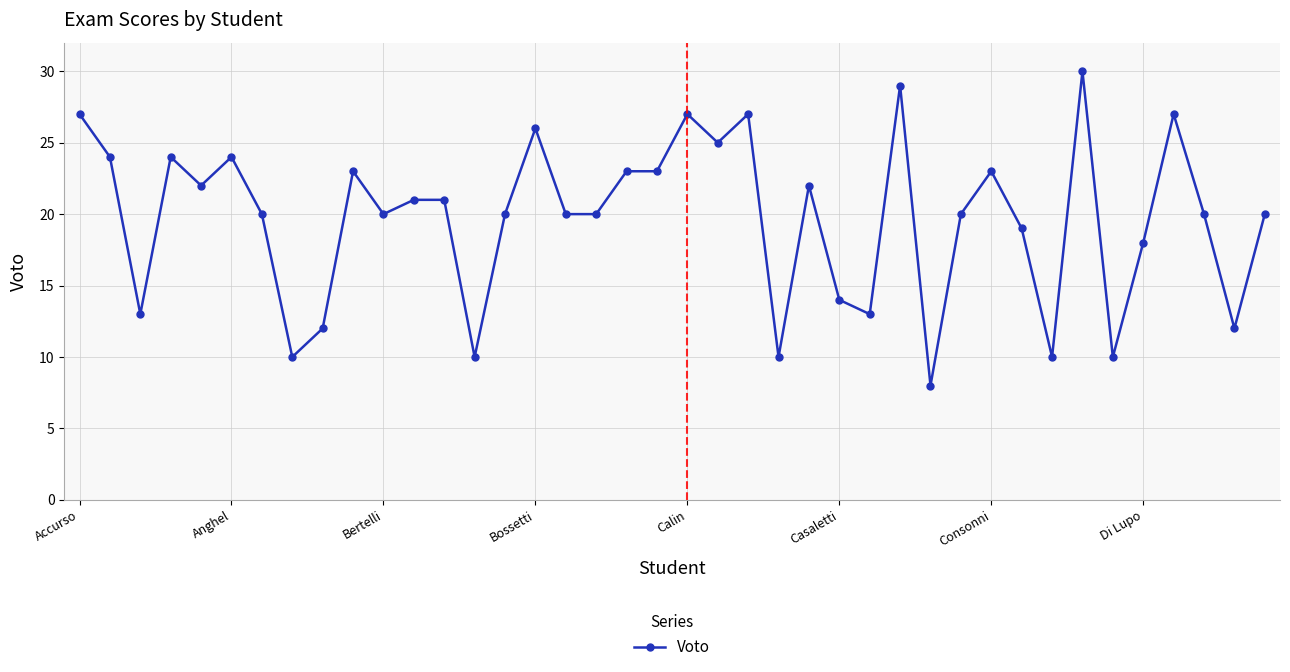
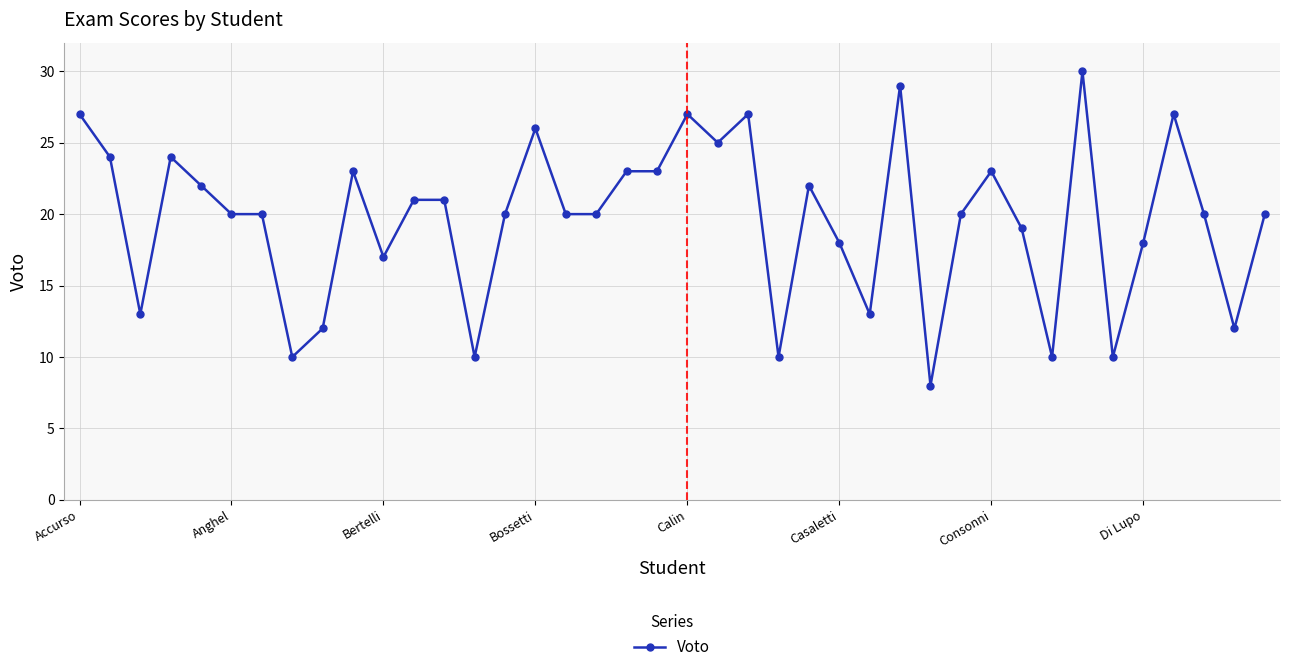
  {
    "Accurso": 27,
-   "Anghel": 24,
-   "Bertelli": 20,
+   "Anghel": 20,
+   "Bertelli": 17,
    "Bossetti": 26,
    "Calin": 27,
-   "Casaletti": 14,
+   "Casaletti": 18,
    "Consonni": 23,
    "Di Lupo": 18
  }
